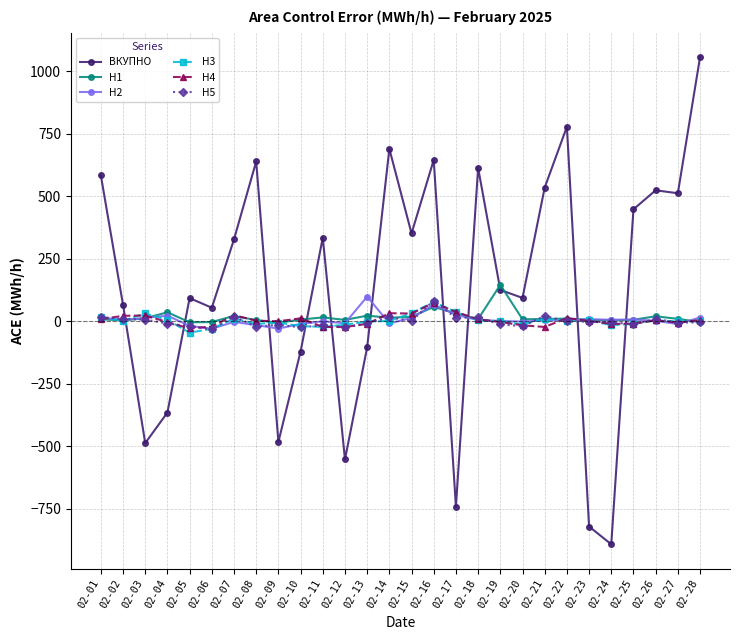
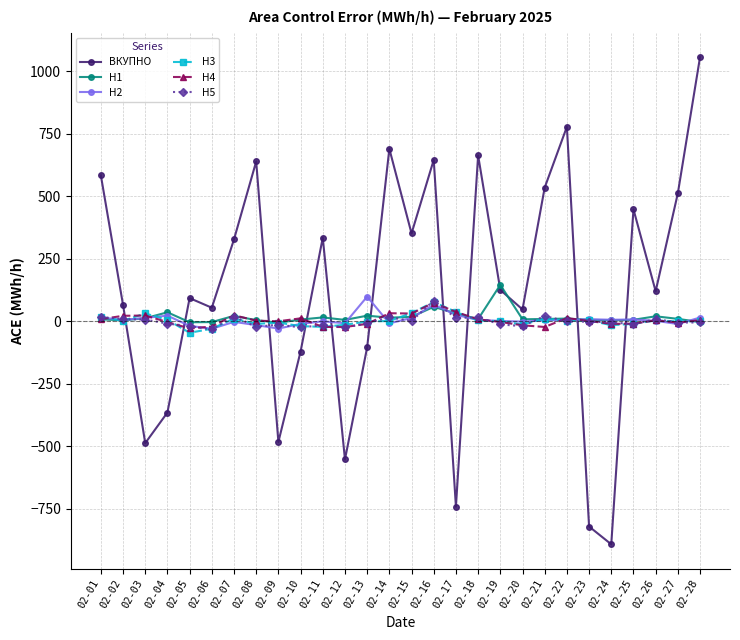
  {
    "ВКУПНО": {
      "02-01": 580,
      "02-02": 70,
      "02-03": -490,
      "02-04": -360,
      "02-05": 90,
      "02-06": 50,
      "02-07": 330,
      "02-08": 640,
      "02-09": -480,
      "02-10": -120,
      "02-11": 330,
      "02-12": -550,
      "02-13": -100,
      "02-14": 690,
      "02-15": 350,
      "02-16": 650,
      "02-17": -740,
-     "02-18": 610,
+     "02-18": 660,
      "02-19": 130,
-     "02-20": 90,
+     "02-20": 50,
      "02-21": 530,
      "02-22": 780,
      "02-23": -820,
      "02-24": -890,
      "02-25": 450,
-     "02-26": 520,
+     "02-26": 120,
      "02-27": 510,
      "02-28": 1060
    },
    "H1": {
      "02-04": 40,
      "02-05": 0,
      "02-06": 0,
      "02-11": 20,
      "02-12": 10,
      "02-13": 20,
      "02-19": 150,
      "02-26": 20
    },
    "H2": {
      "02-04": 20,
      "02-07": 0,
      "02-09": -30,
      "02-11": 0,
      "02-13": 100,
      "02-28": 20
    },
    "H3": {
      "02-05": -50
    },
    "H4": {
      "02-02": 20,
      "02-14": 30,
      "02-21": -20
    },
    "H5": {
      "02-15": 0,
      "02-17": 10,
      "02-21": 20
    }
  }
